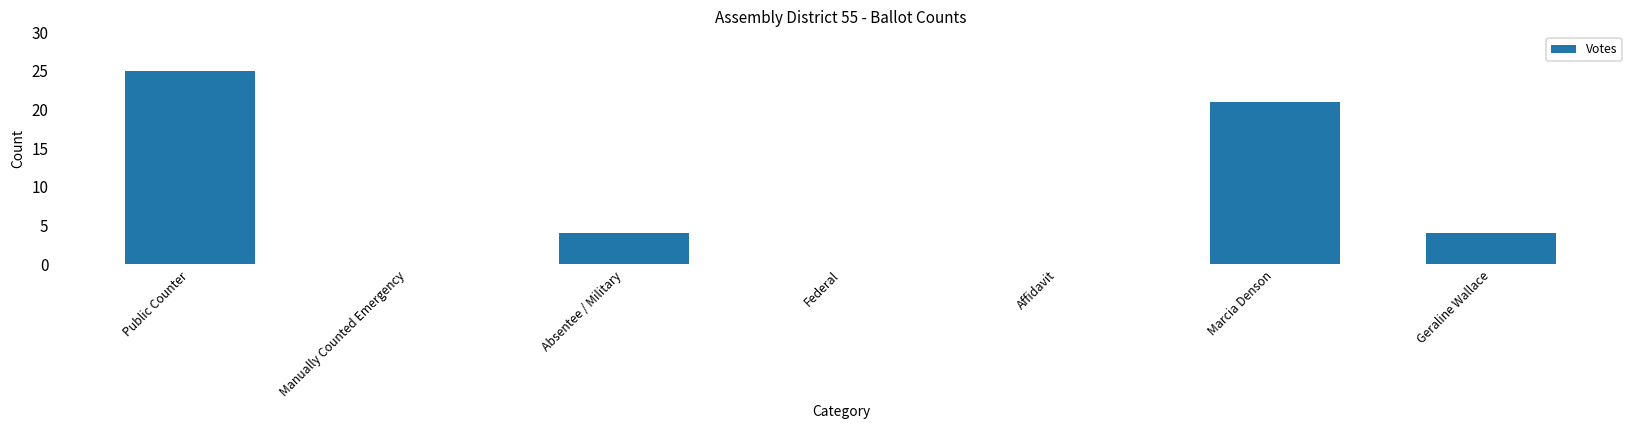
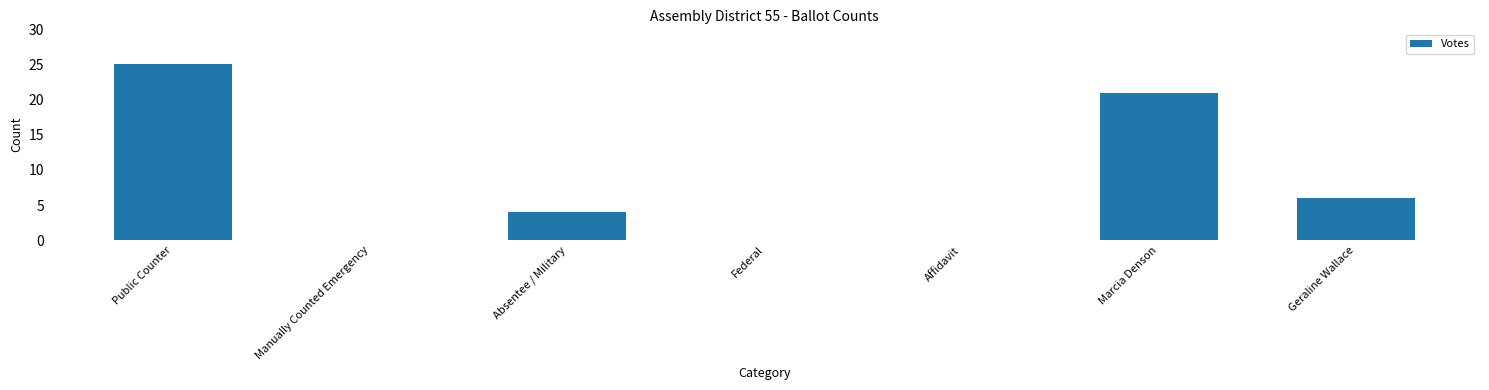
  {
    "Public Counter": 25,
    "Manually Counted Emergency": 0,
    "Absentee / Military": 4,
    "Federal": 0,
    "Affidavit": 0,
    "Marcia Denson": 21,
-   "Geraline Wallace": 4
+   "Geraline Wallace": 6
  }
